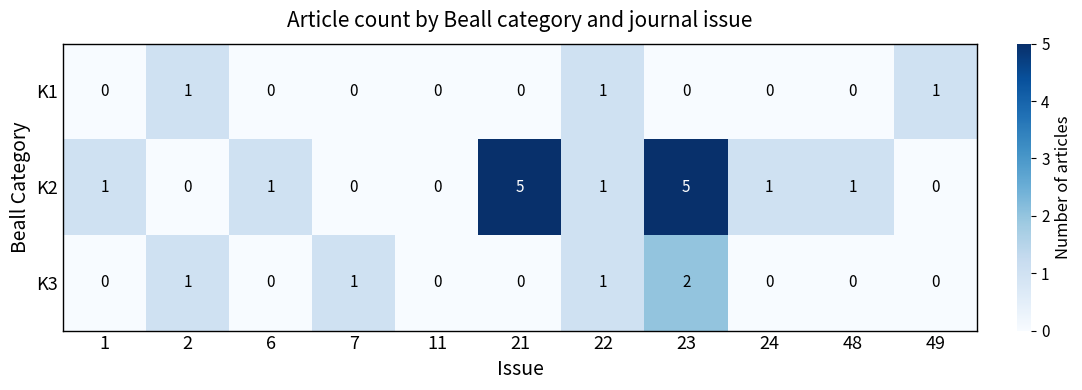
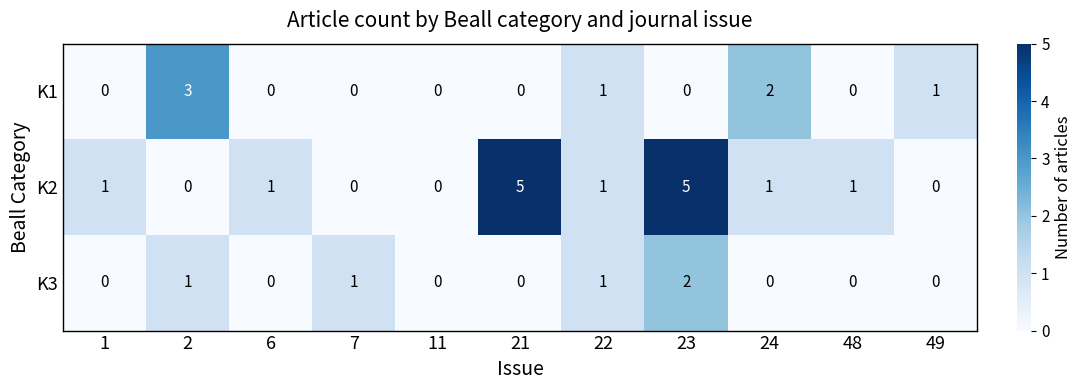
  {
    "K1": {
      "1": 0,
-     "2": 1,
+     "2": 3,
      "6": 0,
      "7": 0,
      "11": 0,
      "21": 0,
      "22": 1,
      "23": 0,
-     "24": 0,
+     "24": 2,
      "48": 0,
      "49": 1
    },
    "K2": {
      "1": 1,
      "2": 0,
      "6": 1,
      "7": 0,
      "11": 0,
      "21": 5,
      "22": 1,
      "23": 5,
      "24": 1,
      "48": 1,
      "49": 0
    },
    "K3": {
      "1": 0,
      "2": 1,
      "6": 0,
      "7": 1,
      "11": 0,
      "21": 0,
      "22": 1,
      "23": 2,
      "24": 0,
      "48": 0,
      "49": 0
    }
  }
